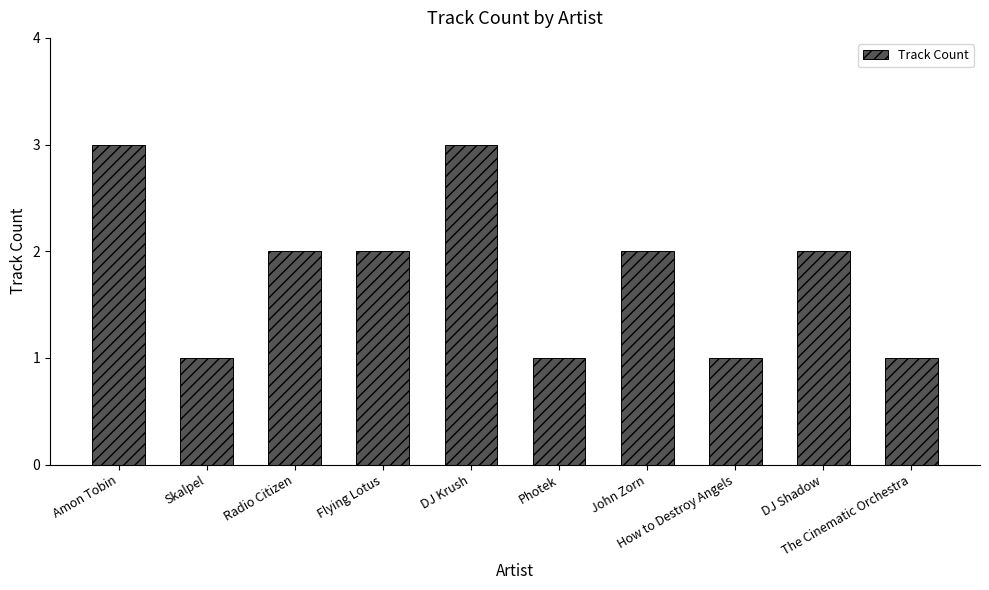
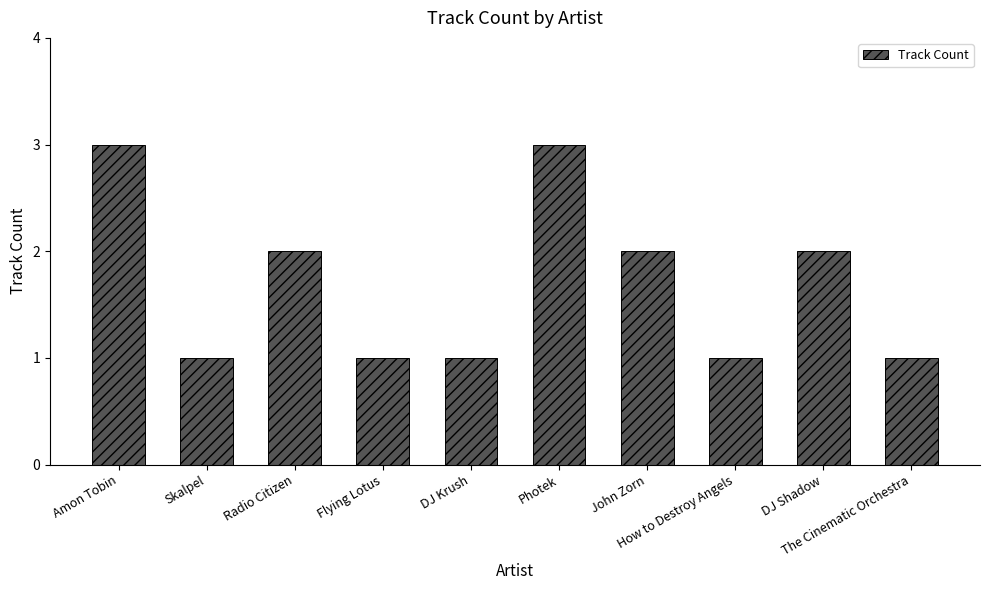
  {
    "Amon Tobin": 3,
    "Skalpel": 1,
    "Radio Citizen": 2,
-   "Flying Lotus": 2,
-   "DJ Krush": 3,
-   "Photek": 1,
+   "Flying Lotus": 1,
+   "DJ Krush": 1,
+   "Photek": 3,
    "John Zorn": 2,
    "How to Destroy Angels": 1,
    "DJ Shadow": 2,
    "The Cinematic Orchestra": 1
  }
